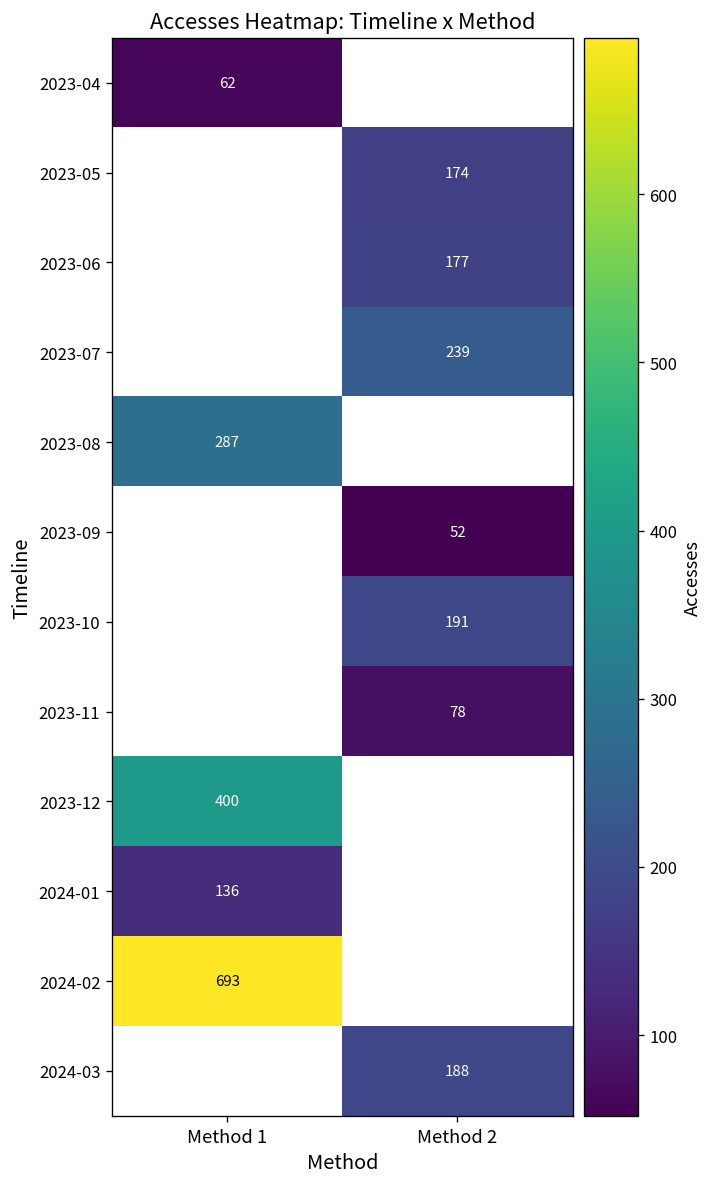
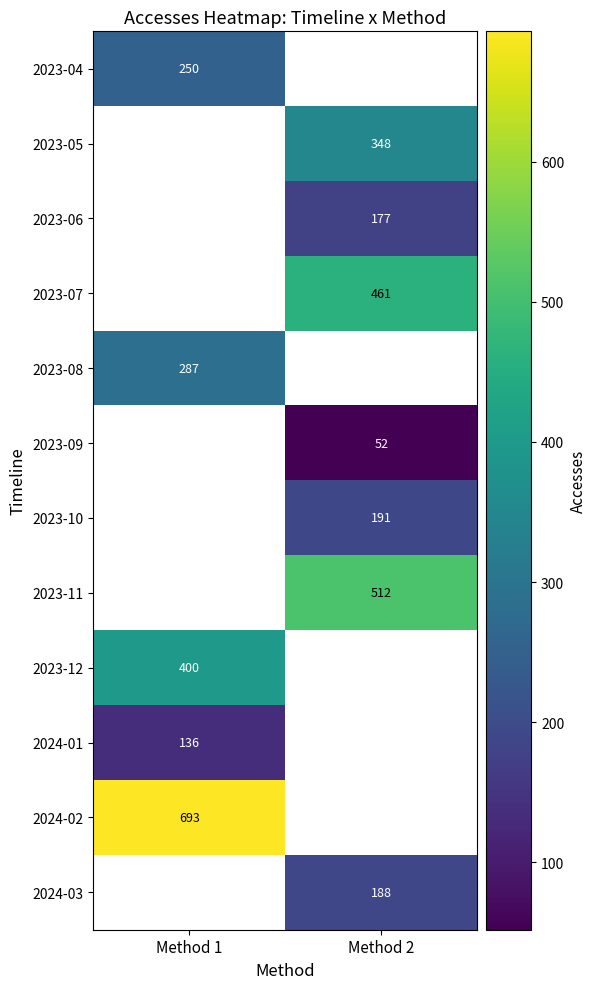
  {
    "2023-04": {
-     "Method 1": 62
+     "Method 1": 250
    },
    "2023-05": {
-     "Method 2": 174
+     "Method 2": 348
    },
    "2023-06": {
      "Method 2": 177
    },
    "2023-07": {
-     "Method 2": 239
+     "Method 2": 461
    },
    "2023-08": {
      "Method 1": 287
    },
    "2023-09": {
      "Method 2": 52
    },
    "2023-10": {
      "Method 2": 191
    },
    "2023-11": {
-     "Method 2": 78
+     "Method 2": 512
    },
    "2023-12": {
      "Method 1": 400
    },
    "2024-01": {
      "Method 1": 136
    },
    "2024-02": {
      "Method 1": 693
    },
    "2024-03": {
      "Method 2": 188
    }
  }
